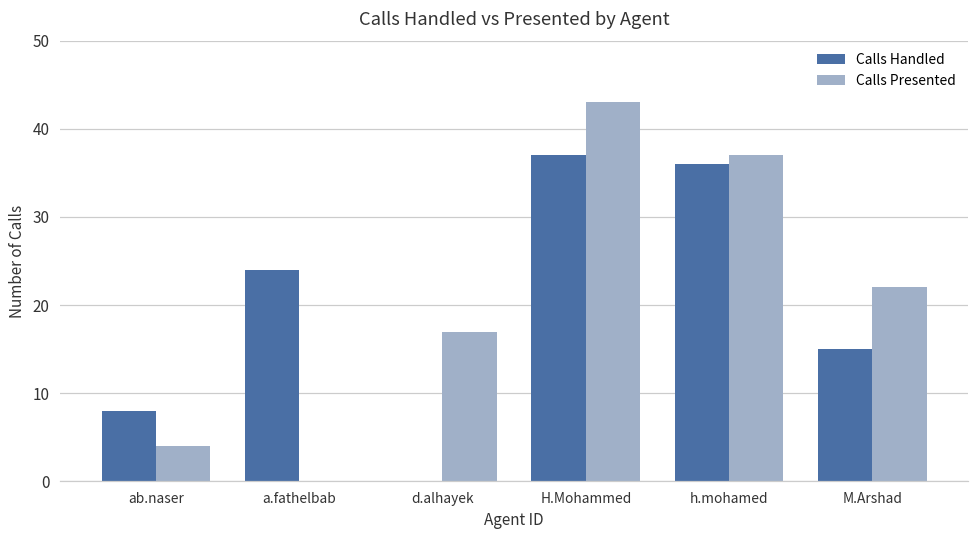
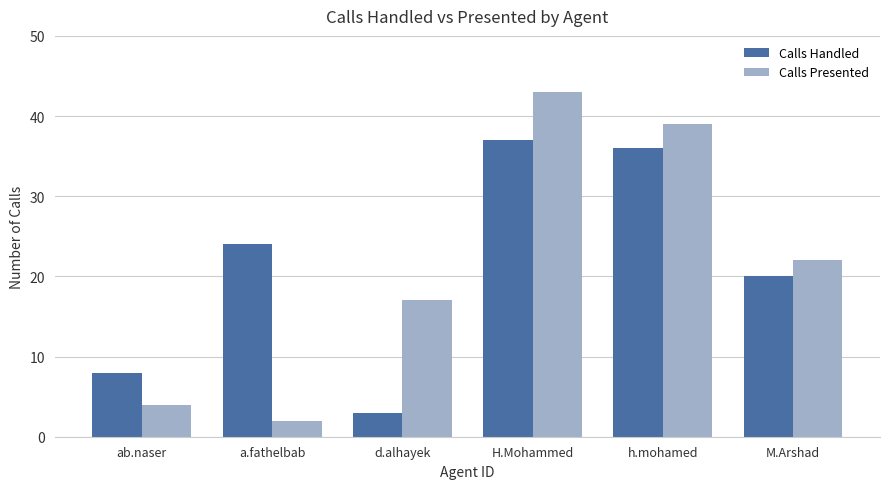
  {
    "Calls Handled": {
      "ab.naser": 8,
      "a.fathelbab": 24,
-     "d.alhayek": 0,
+     "d.alhayek": 3,
      "H.Mohammed": 37,
      "h.mohamed": 36,
-     "M.Arshad": 15
+     "M.Arshad": 20
    },
    "Calls Presented": {
      "ab.naser": 4,
-     "a.fathelbab": 0,
+     "a.fathelbab": 2,
      "d.alhayek": 17,
      "H.Mohammed": 43,
-     "h.mohamed": 37,
+     "h.mohamed": 39,
      "M.Arshad": 22
    }
  }
